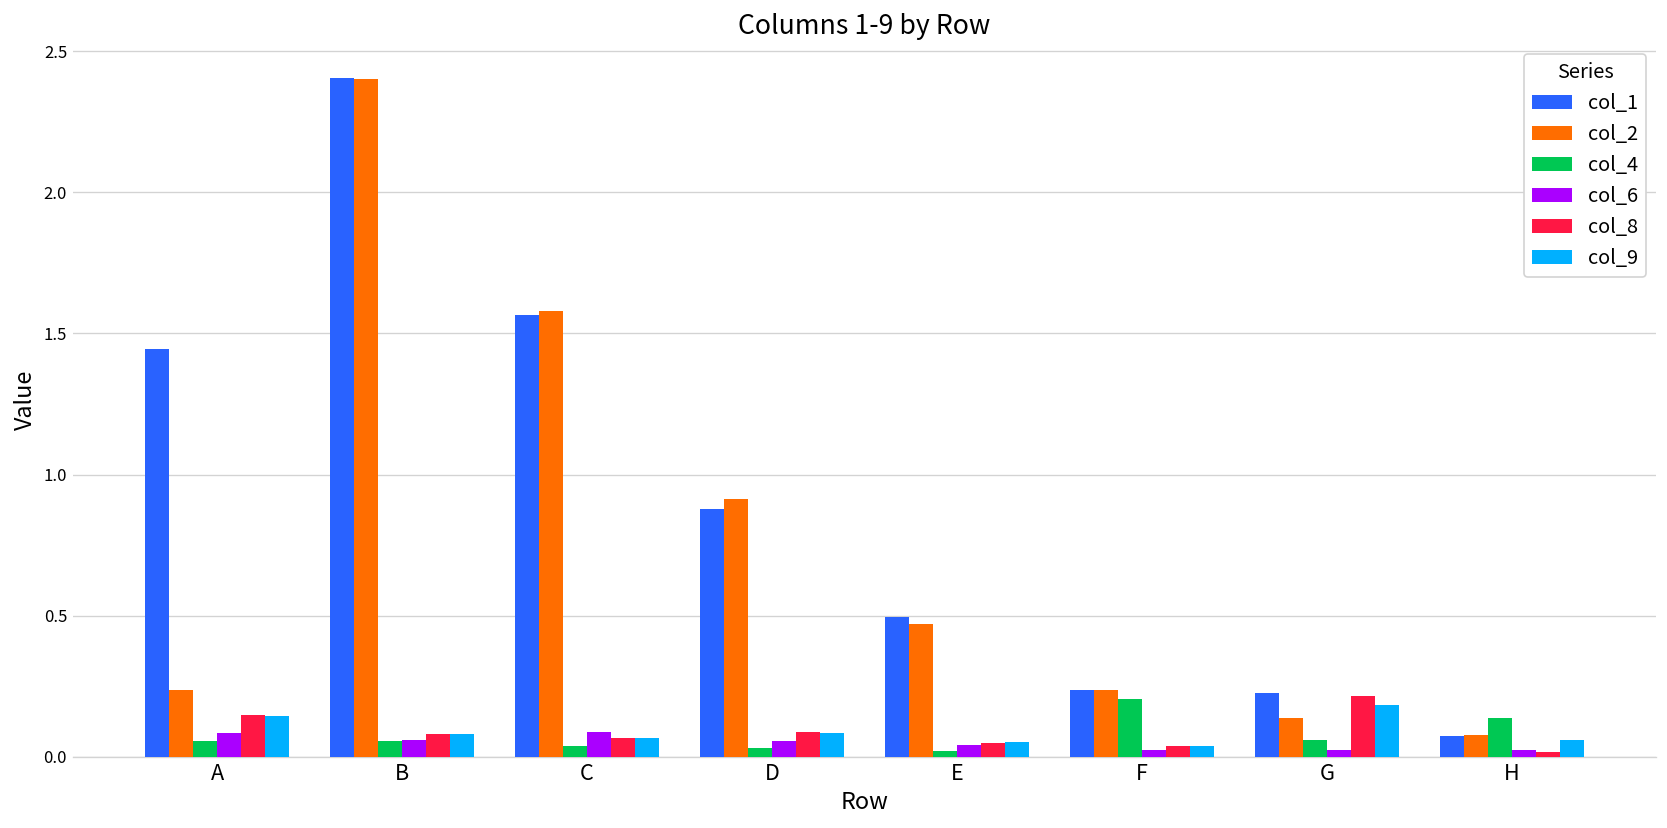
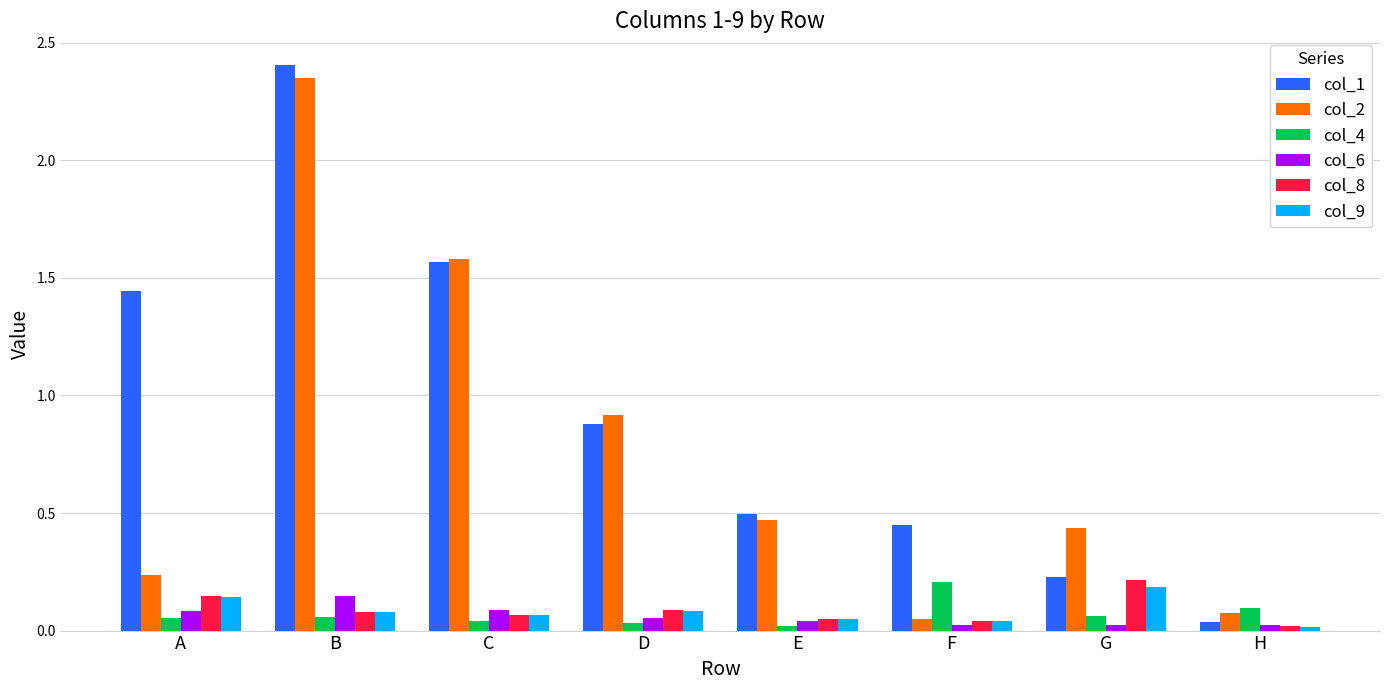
  {
    "col_1": {
      "A": 1.45,
      "B": 2.41,
      "C": 1.57,
      "D": 0.88,
      "E": 0.50,
-     "F": 0.24,
+     "F": 0.45,
      "G": 0.23,
-     "H": 0.07
+     "H": 0.04
    },
    "col_2": {
      "A": 0.24,
-     "B": 2.40,
+     "B": 2.35,
      "C": 1.58,
      "D": 0.92,
      "E": 0.47,
-     "F": 0.24,
-     "G": 0.14,
+     "F": 0.05,
+     "G": 0.44,
      "H": 0.08
    },
    "col_4": {
      "A": 0.05,
      "B": 0.06,
      "C": 0.04,
      "D": 0.03,
      "E": 0.02,
      "F": 0.21,
      "G": 0.06,
-     "H": 0.14
+     "H": 0.10
    },
    "col_6": {
      "A": 0.08,
-     "B": 0.06,
+     "B": 0.15,
      "C": 0.09,
      "D": 0.06,
      "E": 0.04,
      "F": 0.02,
      "G": 0.02,
      "H": 0.02
    },
    "col_8": {
      "A": 0.15,
      "B": 0.08,
      "C": 0.07,
      "D": 0.09,
      "E": 0.05,
      "F": 0.04,
      "G": 0.21,
      "H": 0.02
    },
    "col_9": {
      "A": 0.14,
      "B": 0.08,
      "C": 0.07,
      "D": 0.09,
      "E": 0.05,
      "F": 0.04,
      "G": 0.19,
-     "H": 0.06
+     "H": 0.02
    }
  }
